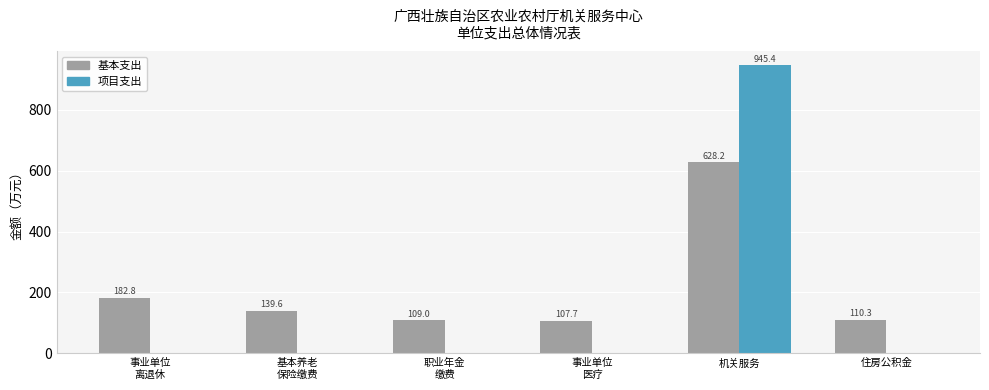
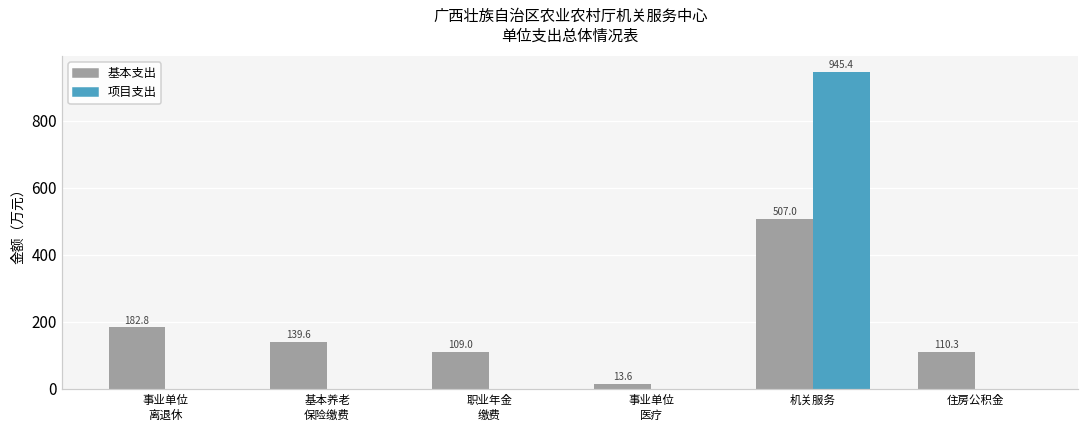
  {
    "基本支出": {
      "事业单位 离退休": 182.8,
      "基本养老 保险缴费": 139.6,
      "职业年金 缴费": 109.0,
-     "事业单位 医疗": 107.7,
-     "机关服务": 628.2,
+     "事业单位 医疗": 13.6,
+     "机关服务": 507.0,
      "住房公积金": 110.3
    },
    "项目支出": {
      "机关服务": 945.4
    }
  }
